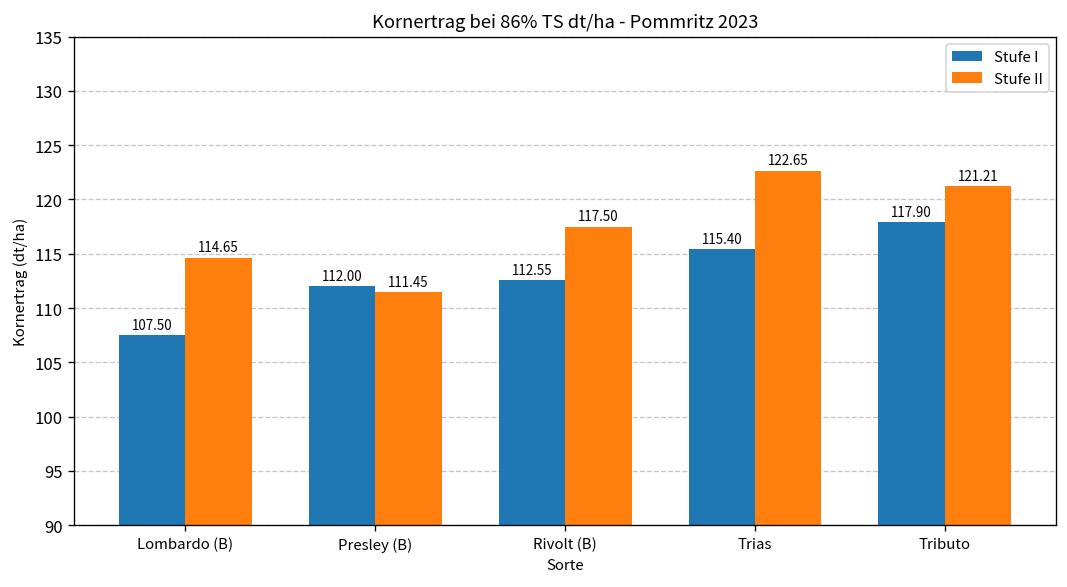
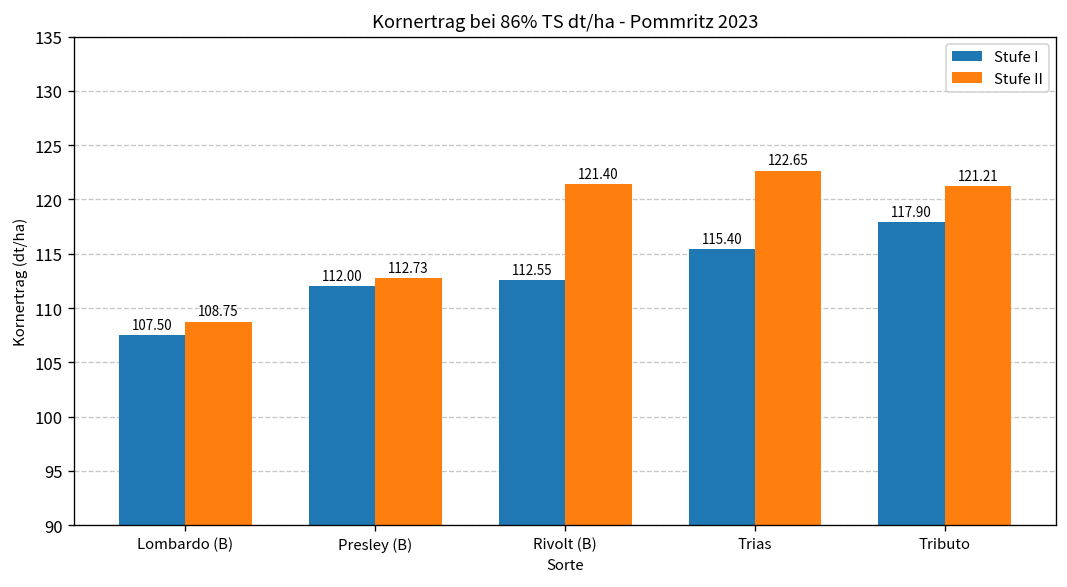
  {
    "Stufe I": {
      "Lombardo (B)": 107.50,
      "Presley (B)": 112.00,
      "Rivolt (B)": 112.55,
      "Trias": 115.40,
      "Tributo": 117.90
    },
    "Stufe II": {
-     "Lombardo (B)": 114.65,
-     "Presley (B)": 111.45,
-     "Rivolt (B)": 117.50,
+     "Lombardo (B)": 108.75,
+     "Presley (B)": 112.73,
+     "Rivolt (B)": 121.40,
      "Trias": 122.65,
      "Tributo": 121.21
    }
  }
